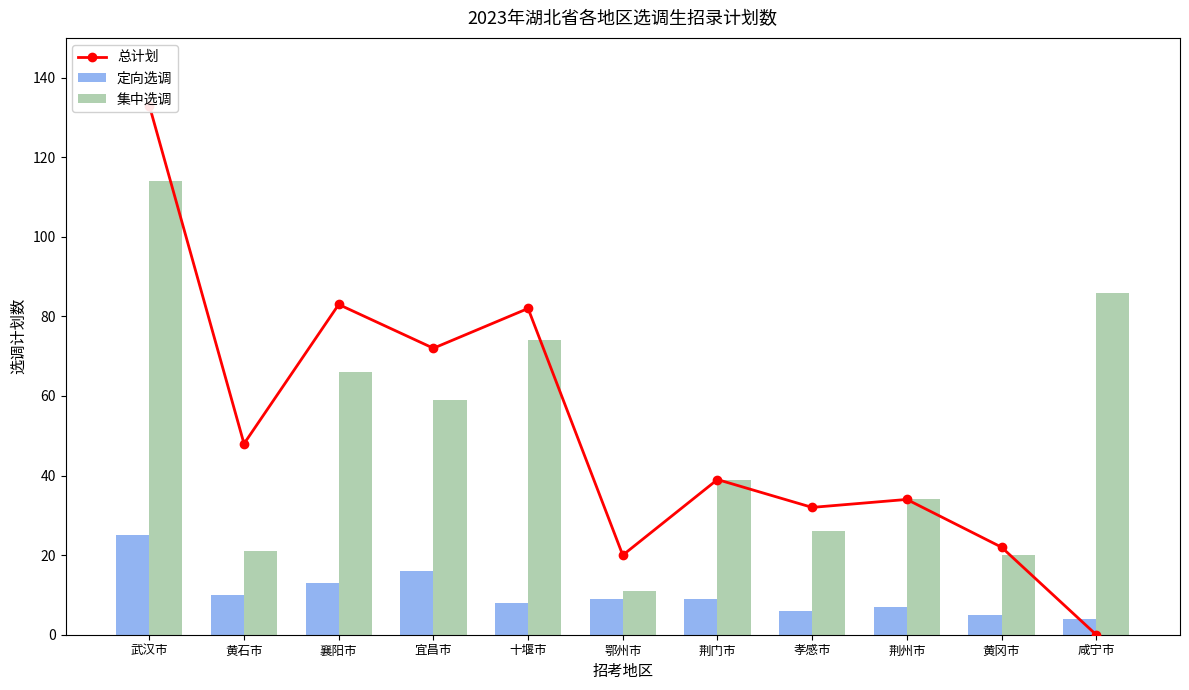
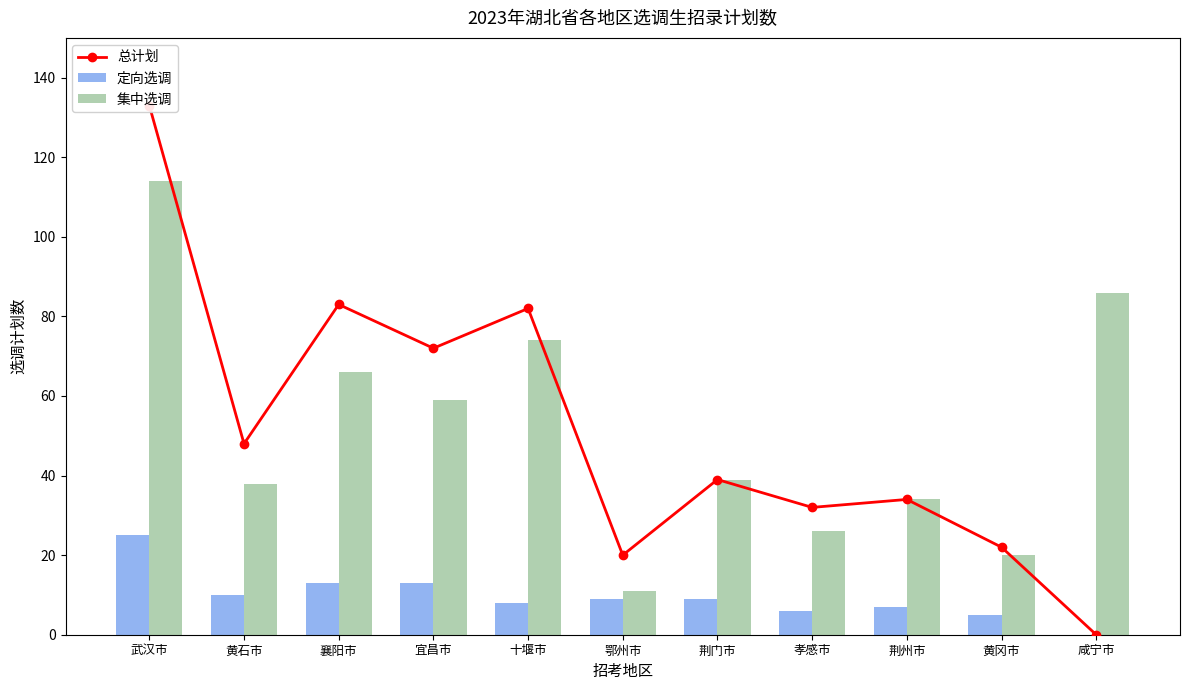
  {
    "定向选调": {
      "武汉市": 25,
      "黄石市": 10,
      "襄阳市": 13,
-     "宜昌市": 16,
+     "宜昌市": 13,
      "十堰市": 8,
      "鄂州市": 9,
      "荆门市": 9,
      "孝感市": 6,
      "荆州市": 7,
      "黄冈市": 5,
-     "咸宁市": 4
+     "咸宁市": 0
    },
    "总计划": {
      "黄石市": 48,
      "襄阳市": 83,
      "宜昌市": 72,
      "十堰市": 82,
      "鄂州市": 20,
      "荆门市": 39,
      "孝感市": 32,
      "荆州市": 34,
      "黄冈市": 22,
      "咸宁市": 0
    },
    "集中选调": {
      "武汉市": 114,
-     "黄石市": 21,
+     "黄石市": 38,
      "襄阳市": 66,
      "宜昌市": 59,
      "十堰市": 74,
      "鄂州市": 11,
      "荆门市": 39,
      "孝感市": 26,
      "荆州市": 34,
      "黄冈市": 20,
      "咸宁市": 86
    }
  }
